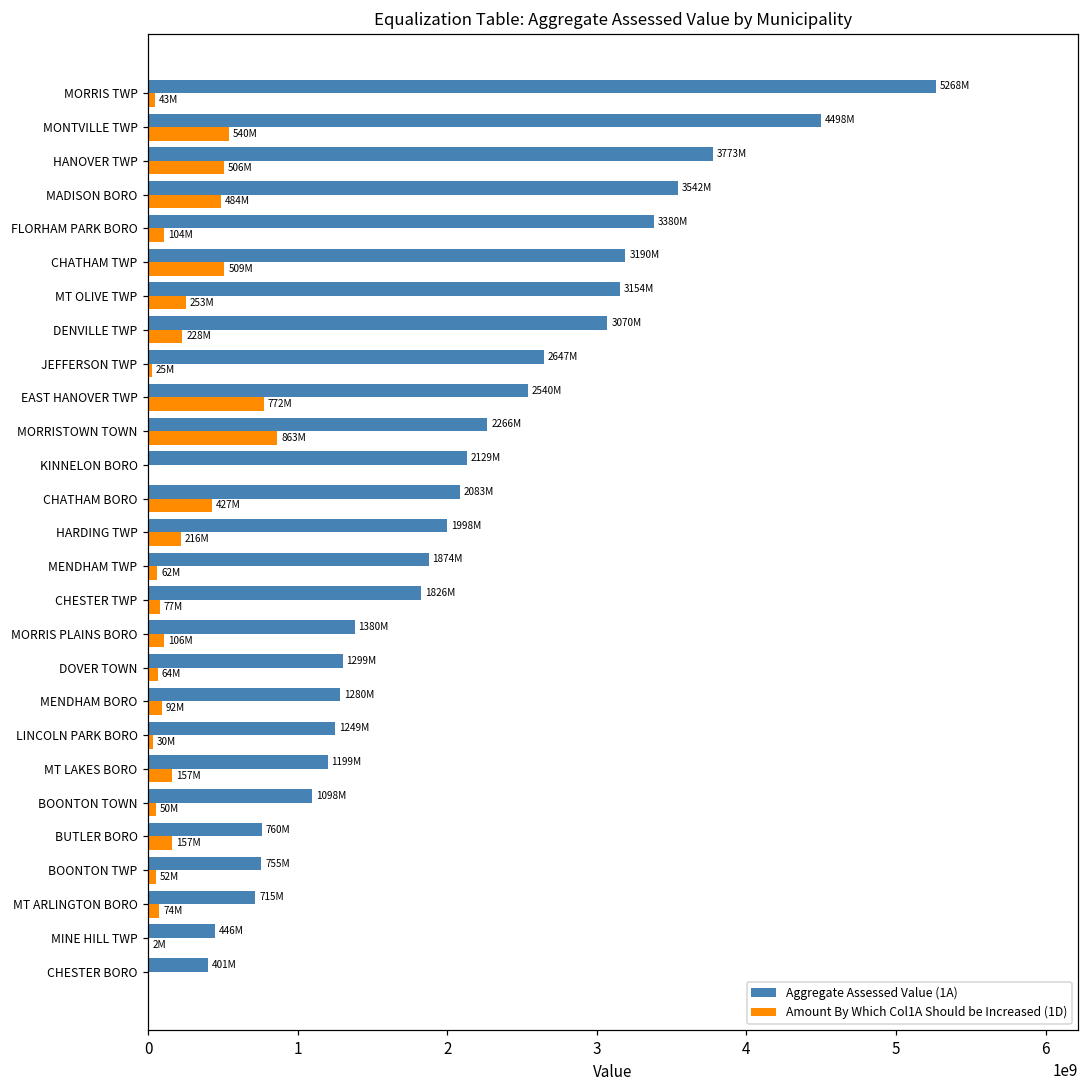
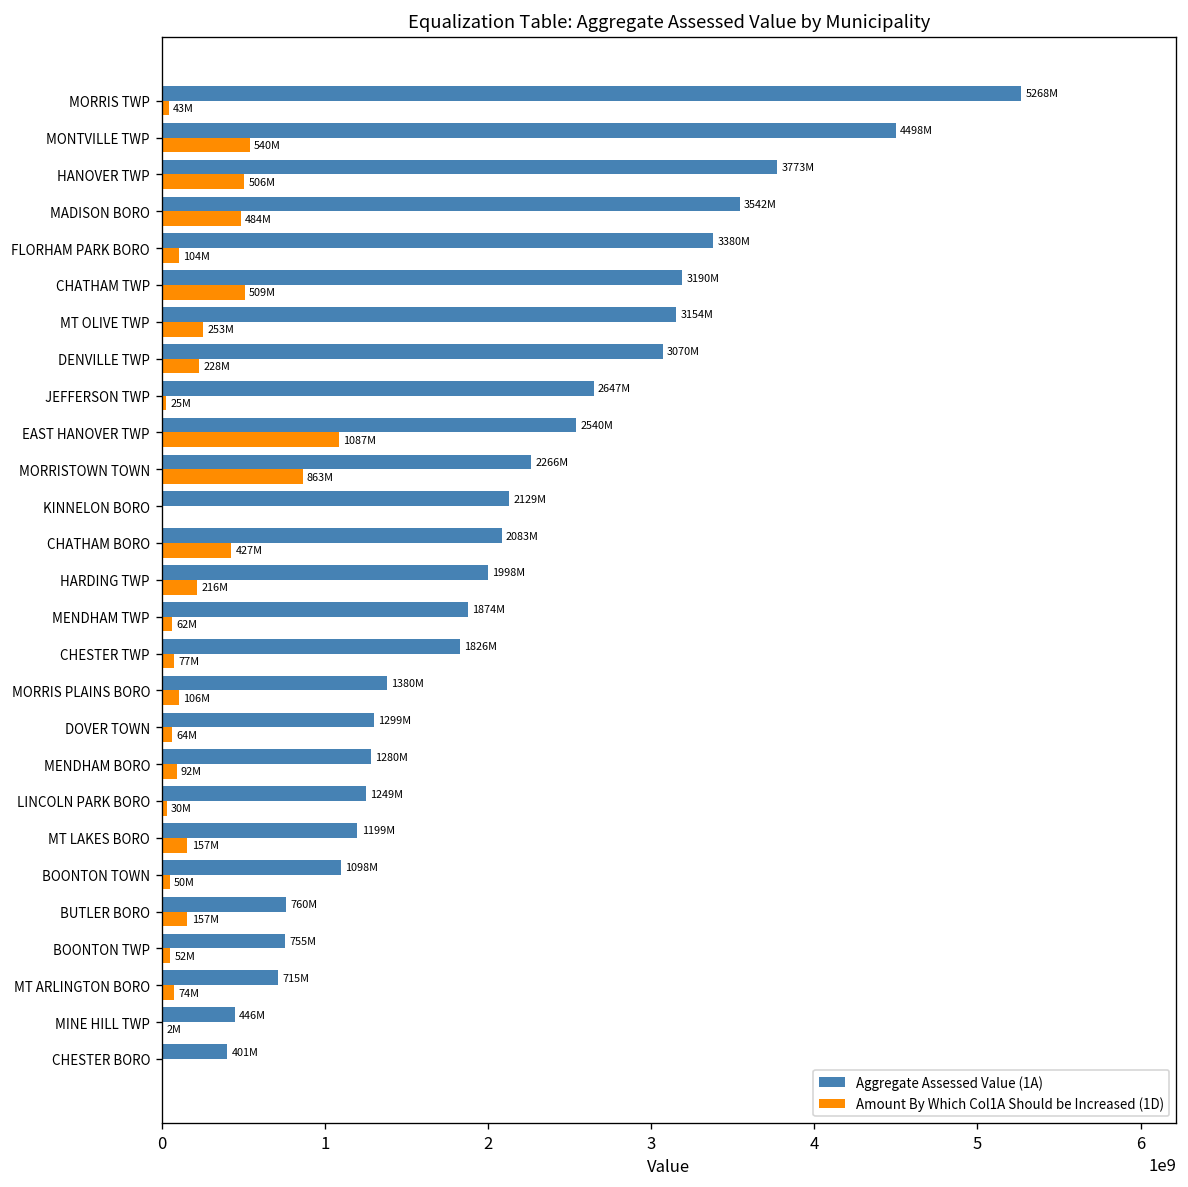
  {
    "Aggregate Assessed Value (1A)": {
      "MADISON BORO": "3542M",
      "FLORHAM PARK BORO": "3380M",
      "MT OLIVE TWP": "3154M",
      "DENVILLE TWP": "3070M",
      "EAST HANOVER TWP": "2540M",
      "CHATHAM BORO": "2083M",
      "HARDING TWP": "1998M",
      "BUTLER BORO": "760M",
      "BOONTON TWP": "755M",
      "MT ARLINGTON BORO": "715M",
      "CHESTER BORO": "401M"
    },
    "Amount By Which Col1A Should be Increased (1D)": {
      "MORRIS TWP": "43M",
      "MONTVILLE TWP": "540M",
      "HANOVER TWP": "506M",
      "FLORHAM PARK BORO": "104M",
      "JEFFERSON TWP": "25M",
-     "EAST HANOVER TWP": "772M",
+     "EAST HANOVER TWP": "1087M",
      "MORRISTOWN TOWN": "863M",
      "CHATHAM BORO": "427M",
      "MENDHAM TWP": "62M",
      "CHESTER TWP": "77M",
      "MORRIS PLAINS BORO": "106M",
      "MENDHAM BORO": "92M",
      "LINCOLN PARK BORO": "30M",
      "MT LAKES BORO": "157M",
      "BOONTON TOWN": "50M",
      "MT ARLINGTON BORO": "74M"
    }
  }
